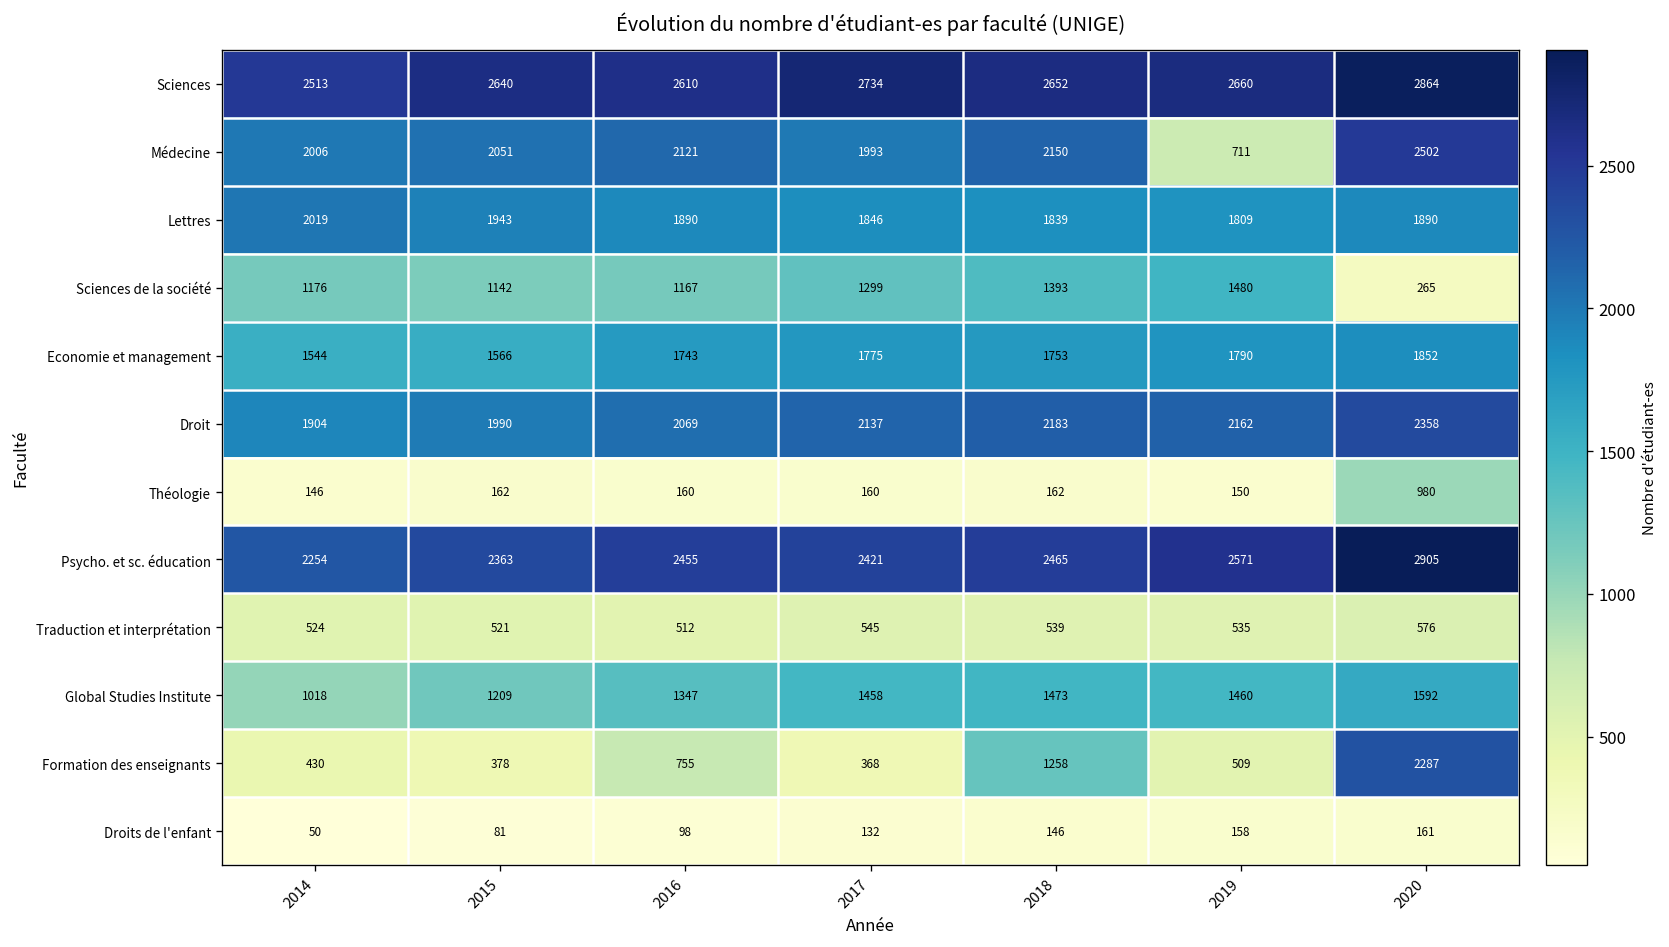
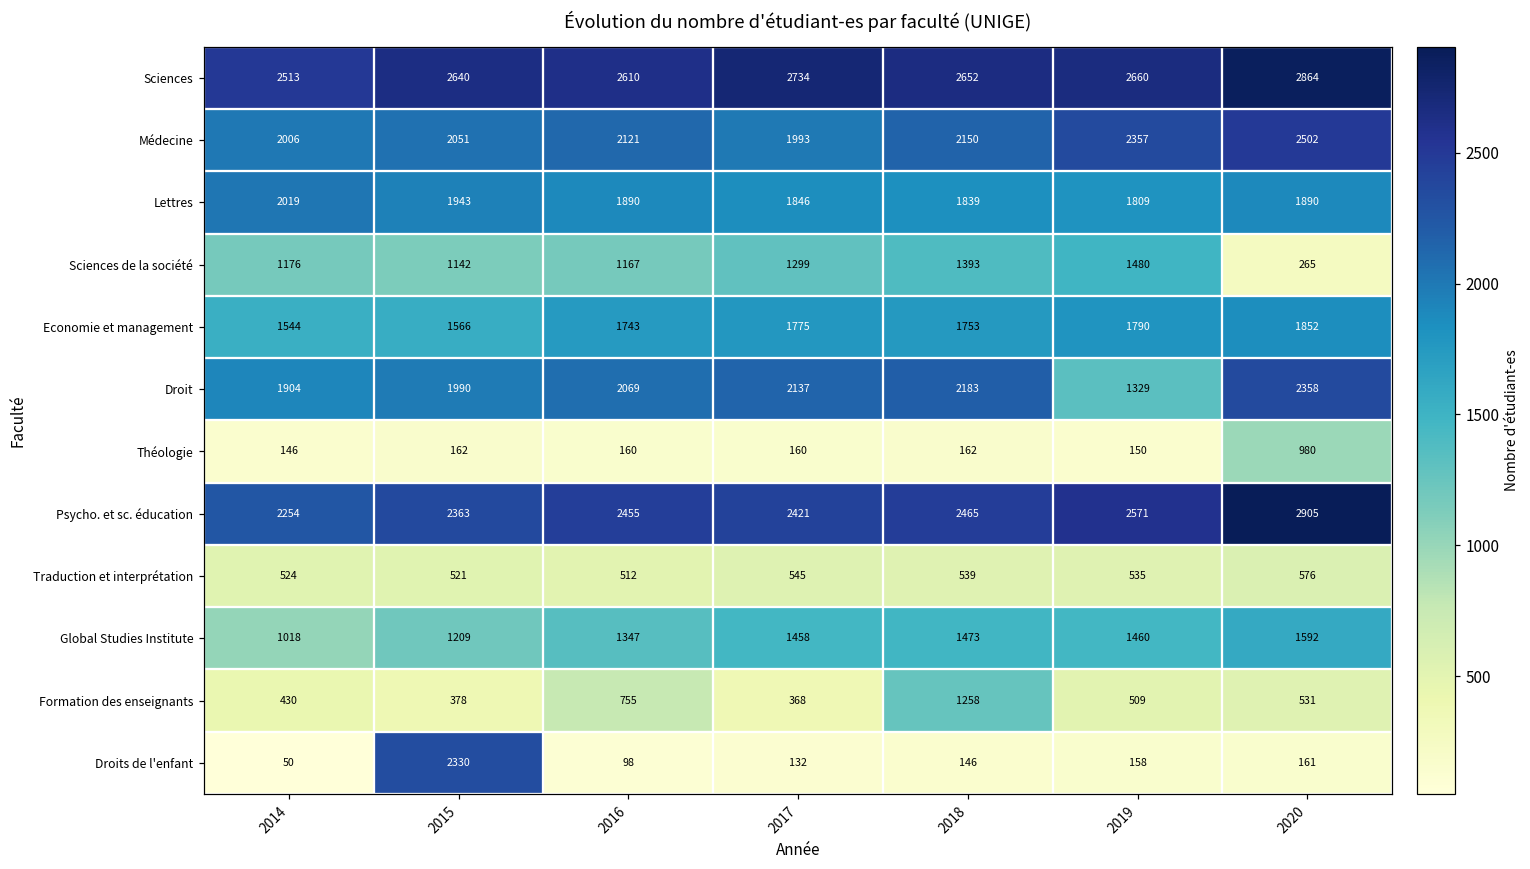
  {
    "Sciences": {
      "2014": 2513,
      "2015": 2640,
      "2016": 2610,
      "2017": 2734,
      "2018": 2652,
      "2019": 2660,
      "2020": 2864
    },
    "Médecine": {
      "2014": 2006,
      "2015": 2051,
      "2016": 2121,
      "2017": 1993,
      "2018": 2150,
-     "2019": 711,
+     "2019": 2357,
      "2020": 2502
    },
    "Lettres": {
      "2014": 2019,
      "2015": 1943,
      "2016": 1890,
      "2017": 1846,
      "2018": 1839,
      "2019": 1809,
      "2020": 1890
    },
    "Sciences de la société": {
      "2014": 1176,
      "2015": 1142,
      "2016": 1167,
      "2017": 1299,
      "2018": 1393,
      "2019": 1480,
      "2020": 265
    },
    "Economie et management": {
      "2014": 1544,
      "2015": 1566,
      "2016": 1743,
      "2017": 1775,
      "2018": 1753,
      "2019": 1790,
      "2020": 1852
    },
    "Droit": {
      "2014": 1904,
      "2015": 1990,
      "2016": 2069,
      "2017": 2137,
      "2018": 2183,
-     "2019": 2162,
+     "2019": 1329,
      "2020": 2358
    },
    "Théologie": {
      "2014": 146,
      "2015": 162,
      "2016": 160,
      "2017": 160,
      "2018": 162,
      "2019": 150,
      "2020": 980
    },
    "Psycho. et sc. éducation": {
      "2014": 2254,
      "2015": 2363,
      "2016": 2455,
      "2017": 2421,
      "2018": 2465,
      "2019": 2571,
      "2020": 2905
    },
    "Traduction et interprétation": {
      "2014": 524,
      "2015": 521,
      "2016": 512,
      "2017": 545,
      "2018": 539,
      "2019": 535,
      "2020": 576
    },
    "Global Studies Institute": {
      "2014": 1018,
      "2015": 1209,
      "2016": 1347,
      "2017": 1458,
      "2018": 1473,
      "2019": 1460,
      "2020": 1592
    },
    "Formation des enseignants": {
      "2014": 430,
      "2015": 378,
      "2016": 755,
      "2017": 368,
      "2018": 1258,
      "2019": 509,
-     "2020": 2287
+     "2020": 531
    },
    "Droits de l'enfant": {
      "2014": 50,
-     "2015": 81,
+     "2015": 2330,
      "2016": 98,
      "2017": 132,
      "2018": 146,
      "2019": 158,
      "2020": 161
    }
  }
